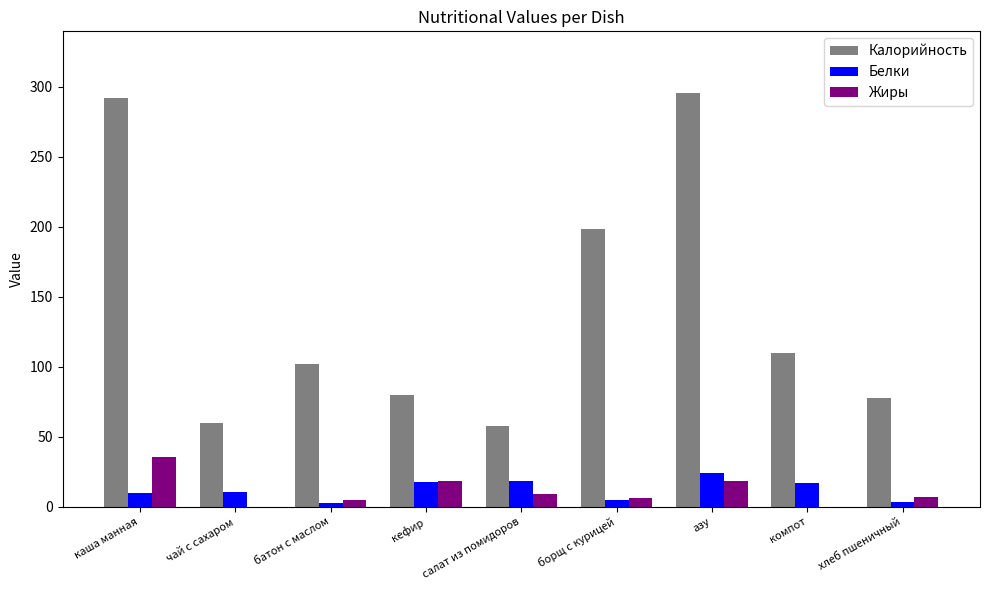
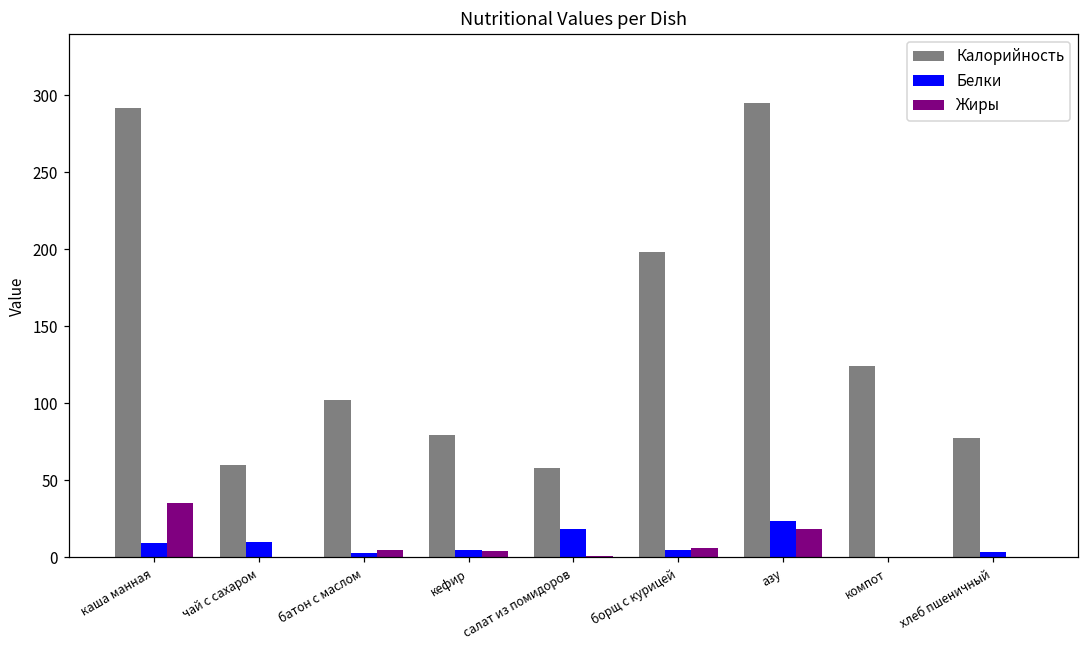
  {
    "Калорийность": {
      "каша манная": 292,
      "чай с сахаром": 60,
      "батон с маслом": 102,
      "кефир": 80,
      "салат из помидоров": 58,
      "борщ с курицей": 198,
      "азу": 295,
-     "компот": 110,
+     "компот": 125,
      "хлеб пшеничный": 78
    },
    "Белки": {
      "каша манная": 10,
      "чай с сахаром": 10,
      "батон с маслом": 3,
-     "кефир": 17,
+     "кефир": 5,
      "салат из помидоров": 19,
      "борщ с курицей": 5,
      "азу": 24,
-     "компот": 17,
+     "компот": 1,
      "хлеб пшеничный": 4
    },
    "Жиры": {
      "каша манная": 36,
      "чай с сахаром": 0,
      "батон с маслом": 5,
-     "кефир": 19,
-     "салат из помидоров": 9,
+     "кефир": 4,
+     "салат из помидоров": 1,
      "борщ с курицей": 6,
      "азу": 18,
      "компот": 0,
-     "хлеб пшеничный": 7
+     "хлеб пшеничный": 0
    }
  }
